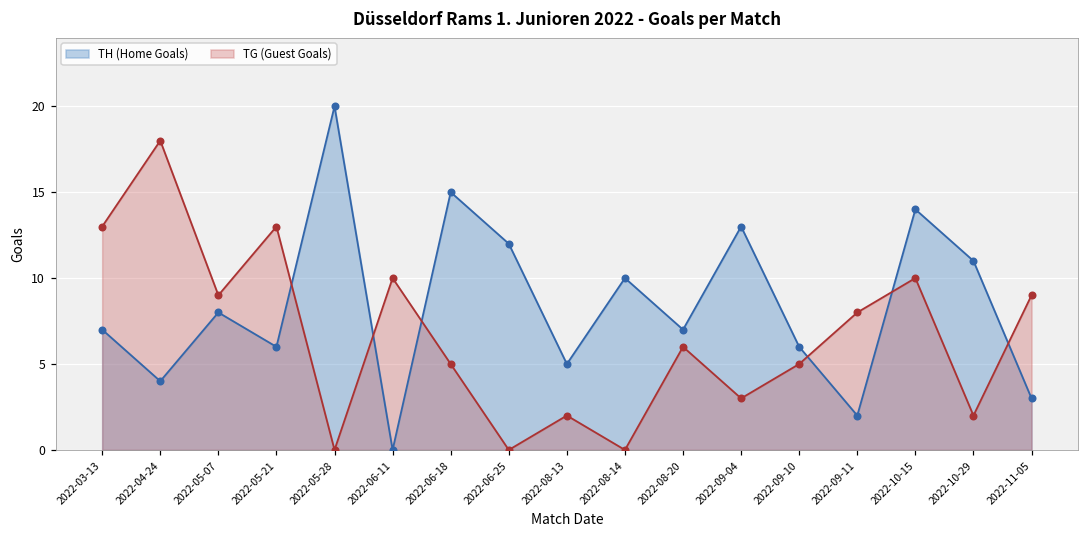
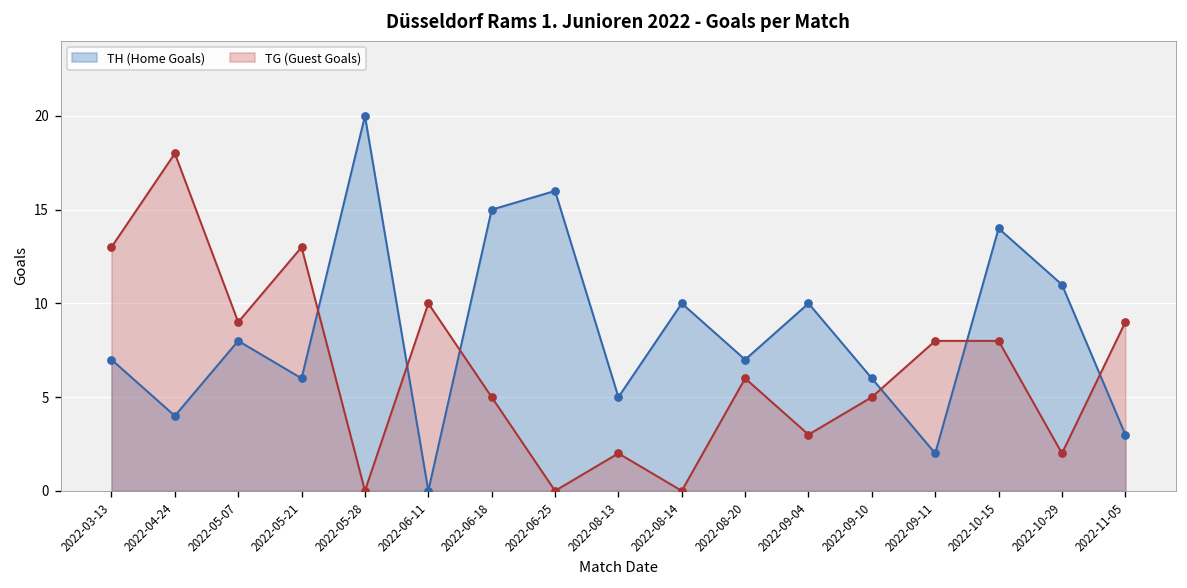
  {
    "TH (Home Goals)": {
      "2022-03-13": 7,
      "2022-04-24": 4,
      "2022-05-07": 8,
      "2022-05-21": 6,
      "2022-05-28": 20,
      "2022-06-11": 0,
      "2022-06-18": 15,
-     "2022-06-25": 12,
+     "2022-06-25": 16,
      "2022-08-13": 5,
      "2022-08-14": 10,
      "2022-08-20": 7,
-     "2022-09-04": 13,
+     "2022-09-04": 10,
      "2022-09-10": 6,
      "2022-09-11": 2,
      "2022-10-15": 14,
      "2022-10-29": 11,
      "2022-11-05": 3
    },
    "TG (Guest Goals)": {
      "2022-03-13": 13,
      "2022-04-24": 18,
      "2022-05-07": 9,
      "2022-05-21": 13,
      "2022-05-28": 0,
      "2022-06-11": 10,
      "2022-06-18": 5,
      "2022-06-25": 0,
      "2022-08-13": 2,
      "2022-08-14": 0,
      "2022-08-20": 6,
      "2022-09-04": 3,
      "2022-09-10": 5,
      "2022-09-11": 8,
-     "2022-10-15": 10,
+     "2022-10-15": 8,
      "2022-10-29": 2,
      "2022-11-05": 9
    }
  }
